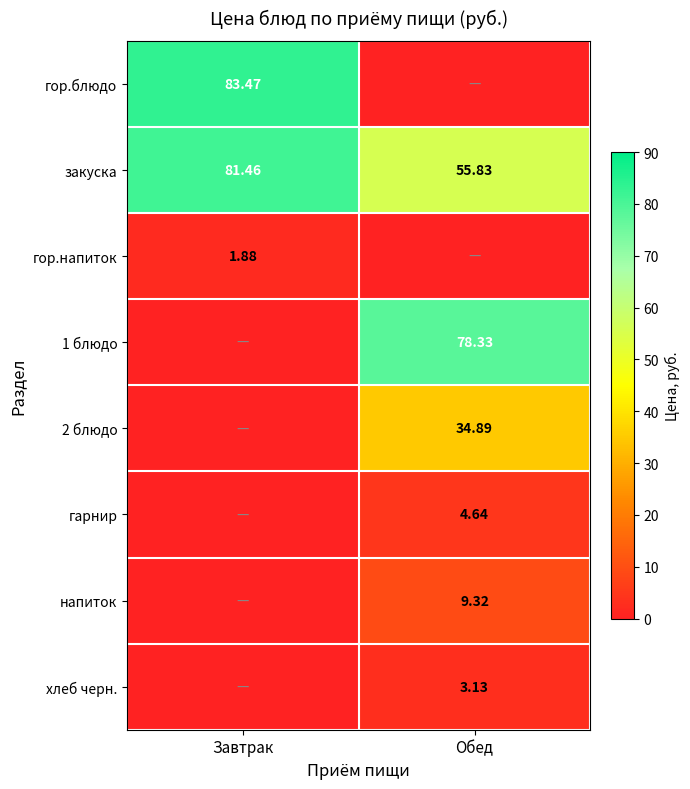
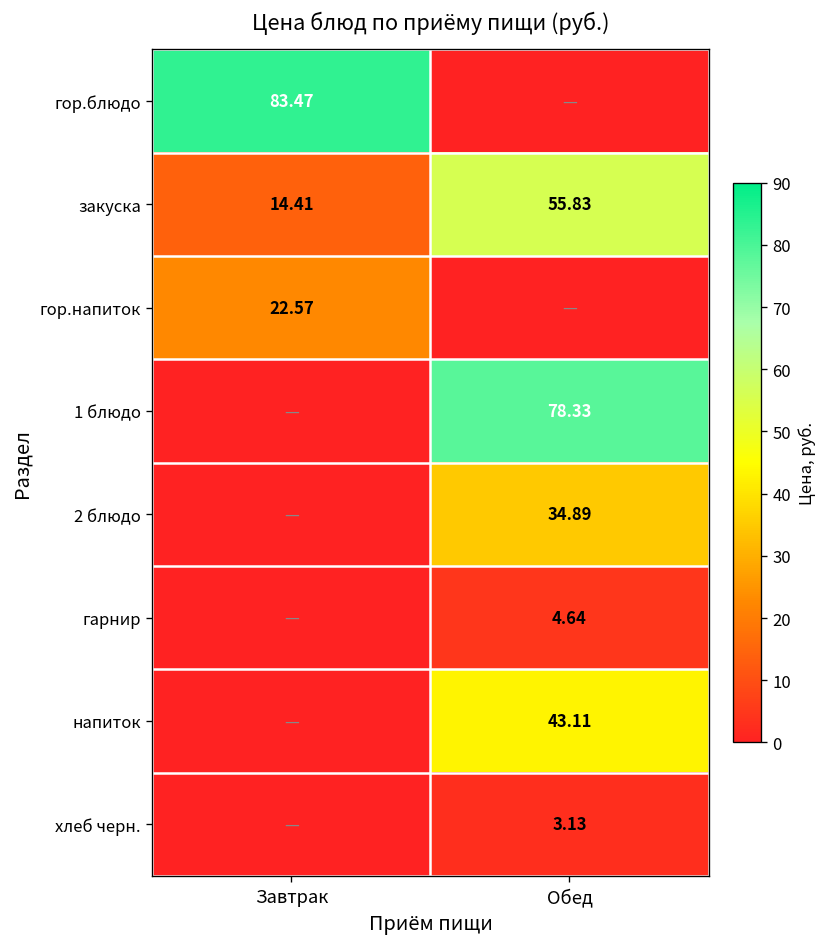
  {
    "гор.блюдо": {
      "Завтрак": 83.47
    },
    "закуска": {
-     "Завтрак": 81.46,
+     "Завтрак": 14.41,
      "Обед": 55.83
    },
    "гор.напиток": {
-     "Завтрак": 1.88
+     "Завтрак": 22.57
    },
    "1 блюдо": {
      "Обед": 78.33
    },
    "2 блюдо": {
      "Обед": 34.89
    },
    "гарнир": {
      "Обед": 4.64
    },
    "напиток": {
-     "Обед": 9.32
+     "Обед": 43.11
    },
    "хлеб черн.": {
      "Обед": 3.13
    }
  }
